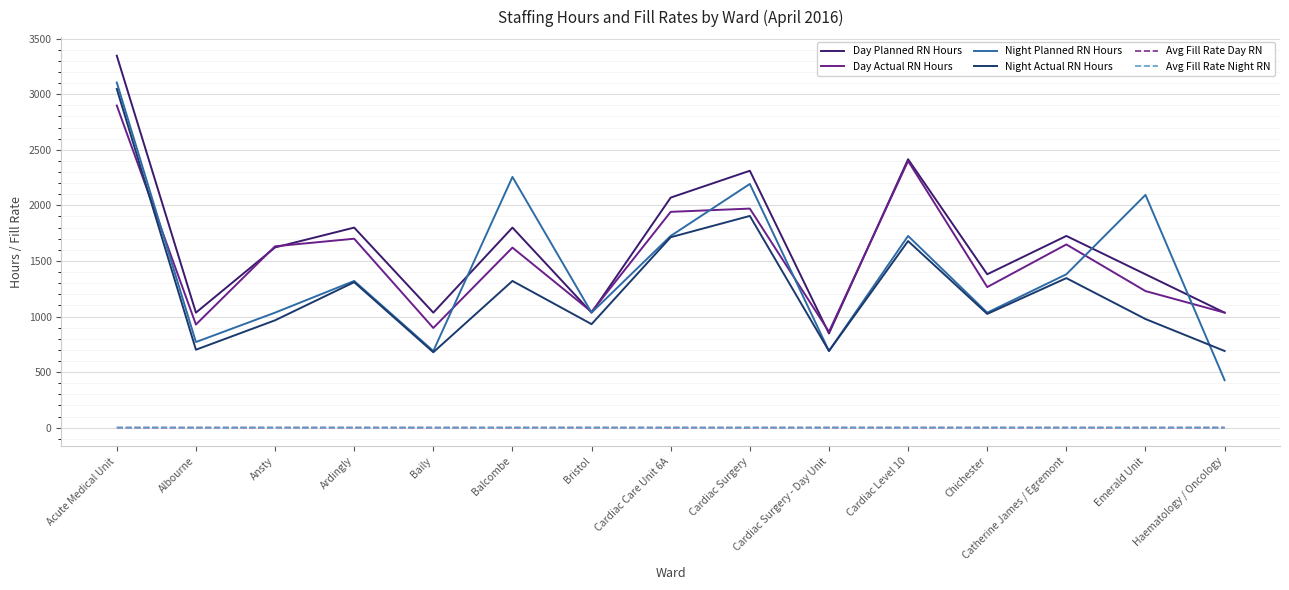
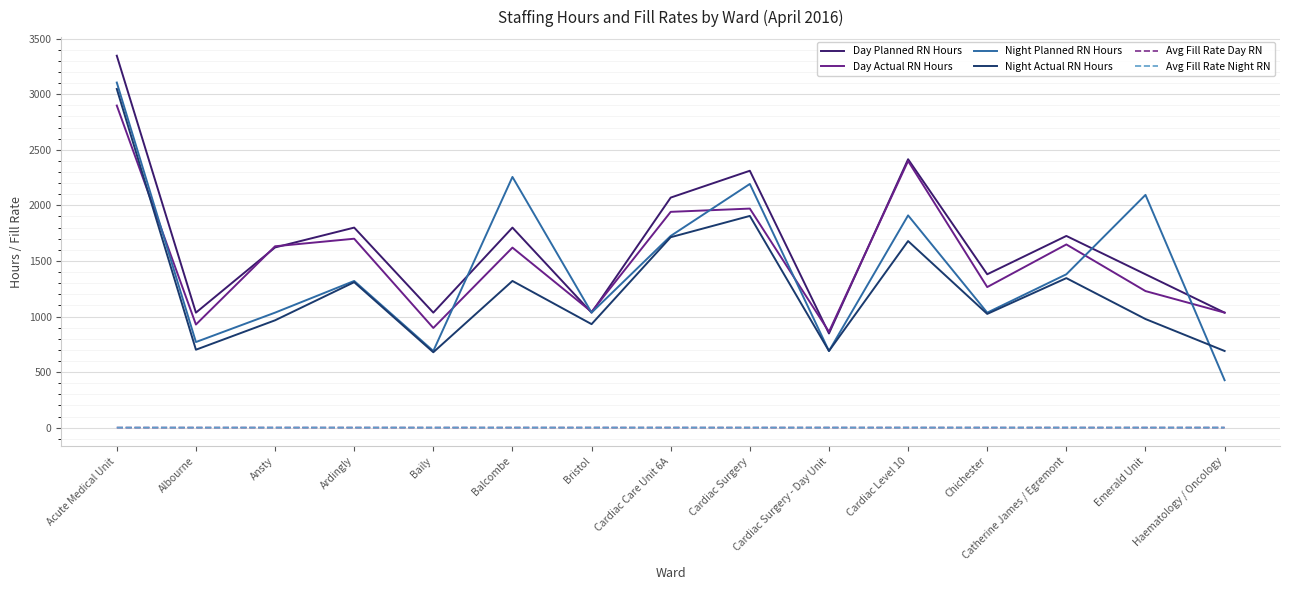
  {
    "Night Planned RN Hours": {
      "Acute Medical Unit": 3110,
      "Albourne": 770,
      "Ansty": 1040,
      "Balcombe": 2260,
      "Cardiac Surgery": 2190,
-     "Cardiac Level 10": 1730,
+     "Cardiac Level 10": 1910,
      "Catherine James / Egremont": 1380,
      "Emerald Unit": 2090,
      "Haematology / Oncology": 430
    },
    "Avg Fill Rate Night RN": {
      "Acute Medical Unit": 0,
      "Albourne": 0,
      "Ansty": 0,
      "Ardingly": 0,
      "Baily": 0,
      "Balcombe": 0,
      "Bristol": 0,
      "Cardiac Care Unit 6A": 0,
      "Cardiac Surgery": 0,
      "Cardiac Surgery - Day Unit": 0,
      "Cardiac Level 10": 0,
      "Chichester": 0,
      "Catherine James / Egremont": 0,
      "Emerald Unit": 0,
      "Haematology / Oncology": 0
    }
  }
